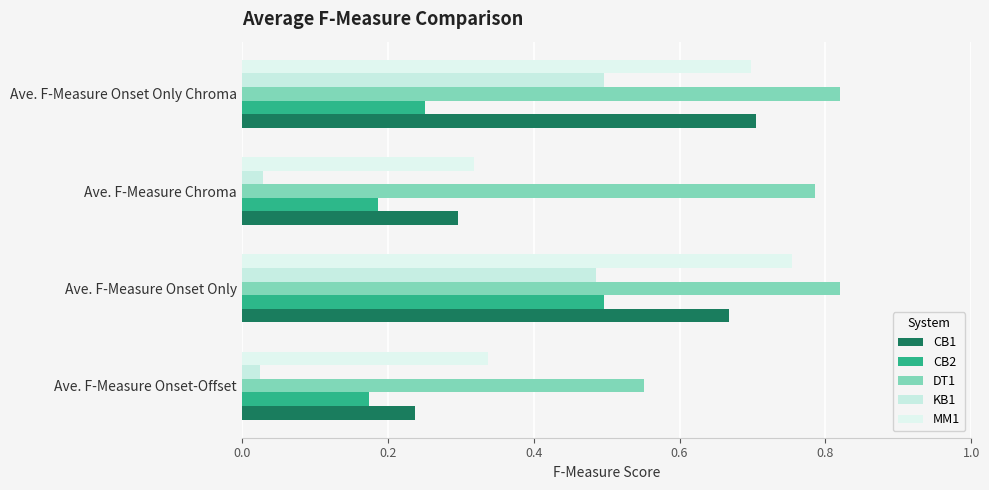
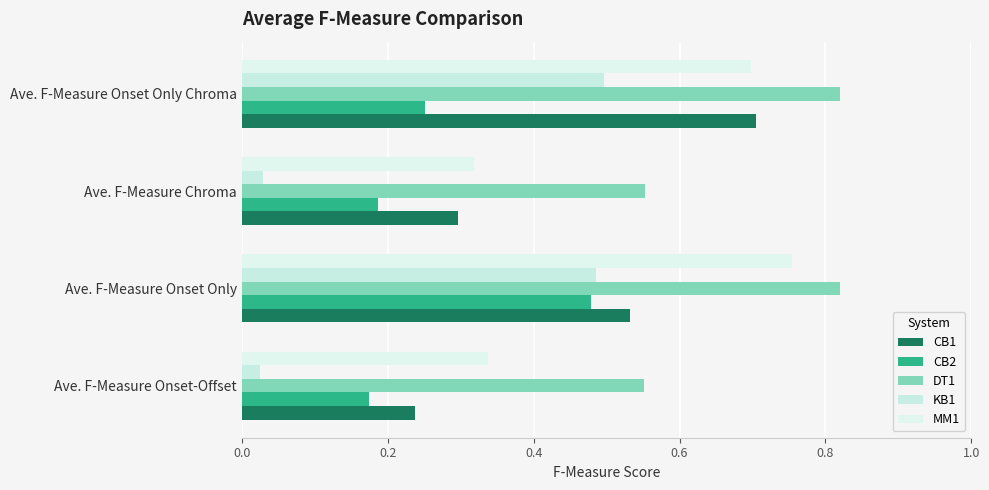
  {
    "CB1": {
      "Ave. F-Measure Onset Only Chroma": 0.70,
      "Ave. F-Measure Chroma": 0.30,
-     "Ave. F-Measure Onset Only": 0.67,
+     "Ave. F-Measure Onset Only": 0.53,
      "Ave. F-Measure Onset-Offset": 0.24
    },
    "CB2": {
      "Ave. F-Measure Onset Only Chroma": 0.25,
      "Ave. F-Measure Chroma": 0.19,
-     "Ave. F-Measure Onset Only": 0.50,
+     "Ave. F-Measure Onset Only": 0.48,
      "Ave. F-Measure Onset-Offset": 0.17
    },
    "DT1": {
      "Ave. F-Measure Onset Only Chroma": 0.82,
-     "Ave. F-Measure Chroma": 0.79,
+     "Ave. F-Measure Chroma": 0.55,
      "Ave. F-Measure Onset Only": 0.82,
      "Ave. F-Measure Onset-Offset": 0.55
    }
  }
